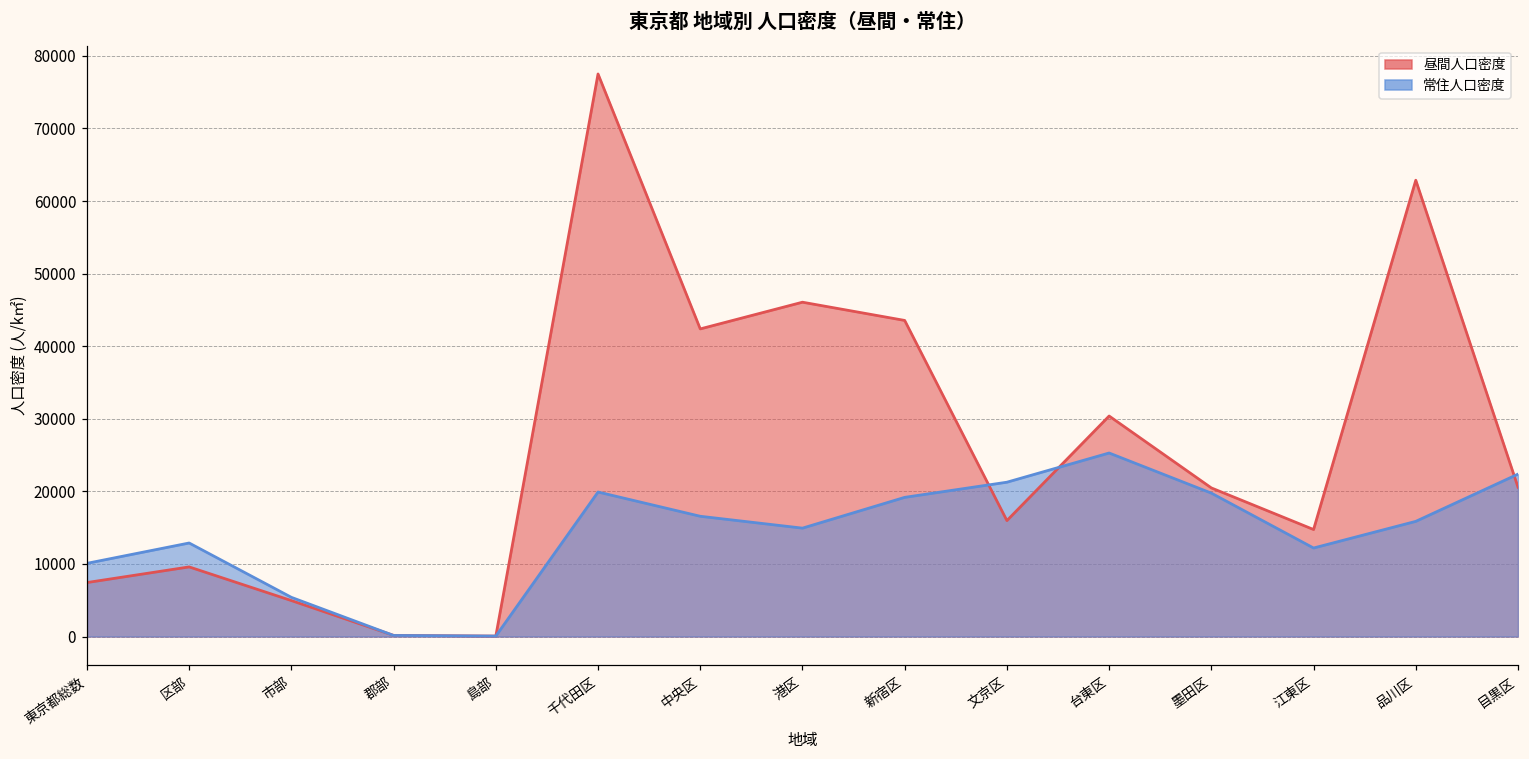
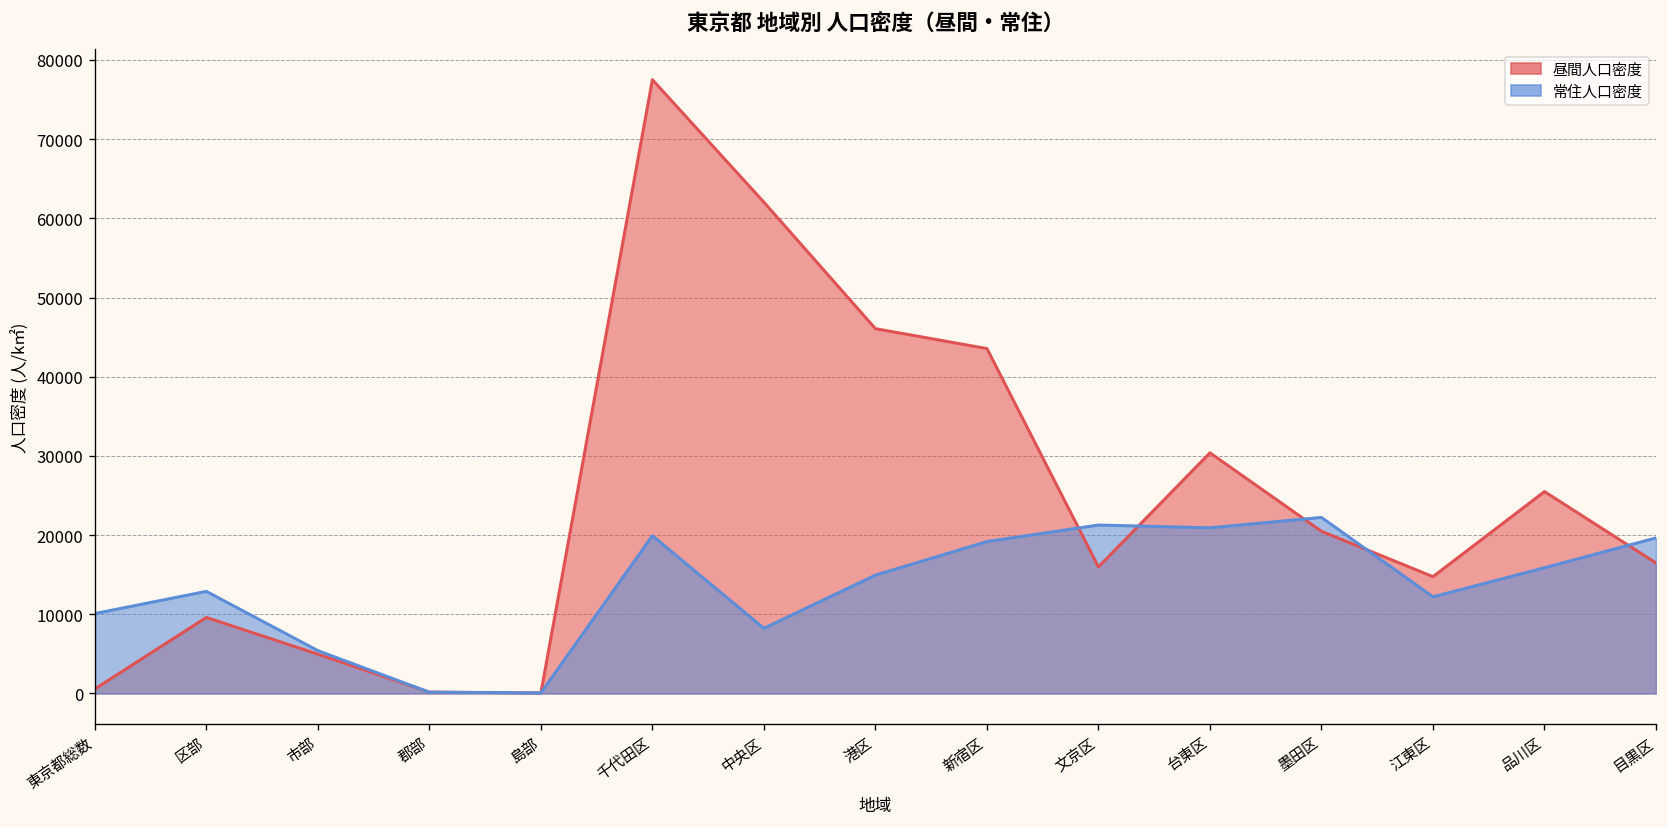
  {
    "昼間人口密度": {
-     "東京都総数": 7000,
+     "東京都総数": 1000,
      "区部": 10000,
      "市部": 5000,
      "千代田区": 78000,
-     "中央区": 42000,
+     "中央区": 62000,
      "港区": 46000,
      "新宿区": 44000,
      "文京区": 16000,
      "台東区": 30000,
      "墨田区": 20000,
      "江東区": 15000,
-     "品川区": 63000,
-     "目黒区": 21000
+     "品川区": 25000,
+     "目黒区": 16000
    },
    "常住人口密度": {
      "東京都総数": 10000,
      "区部": 13000,
      "市部": 5000,
      "千代田区": 20000,
-     "中央区": 17000,
+     "中央区": 8000,
      "港区": 15000,
      "新宿区": 19000,
      "文京区": 21000,
-     "台東区": 25000,
-     "墨田区": 20000,
+     "台東区": 21000,
+     "墨田区": 22000,
      "江東区": 12000,
      "品川区": 16000,
-     "目黒区": 22000
+     "目黒区": 20000
    }
  }
